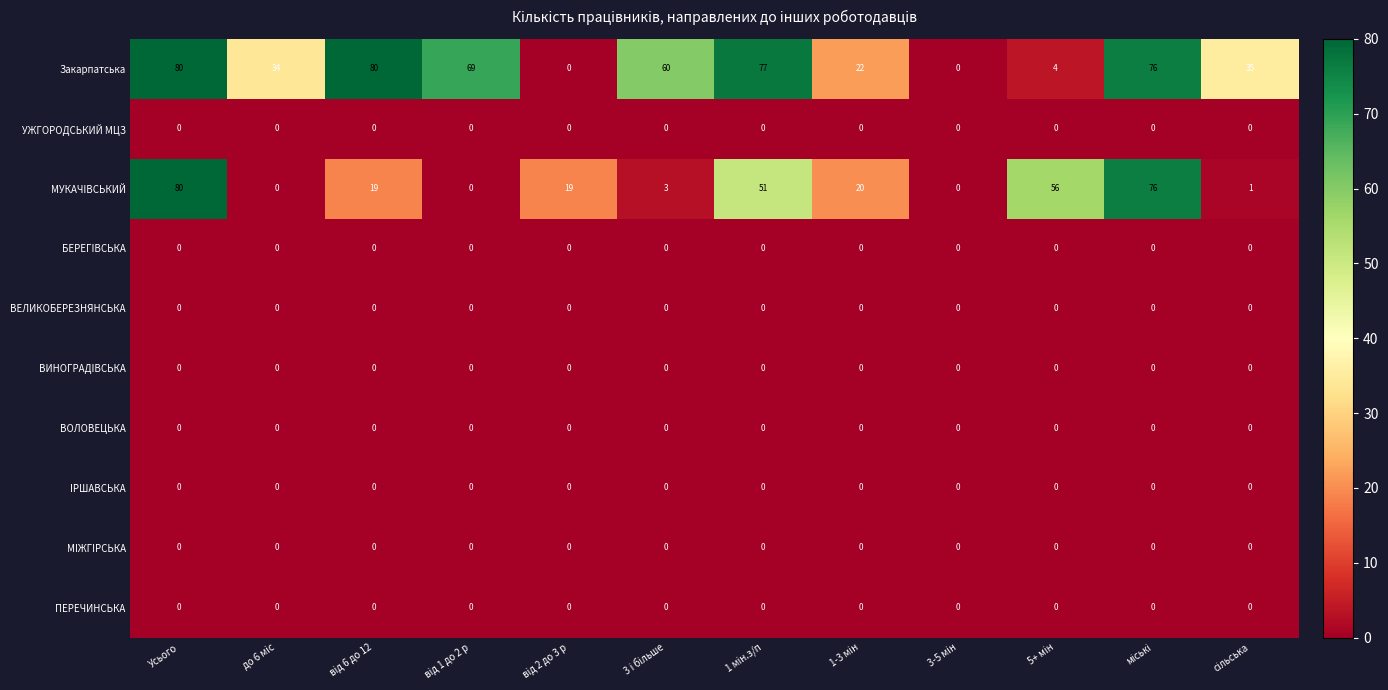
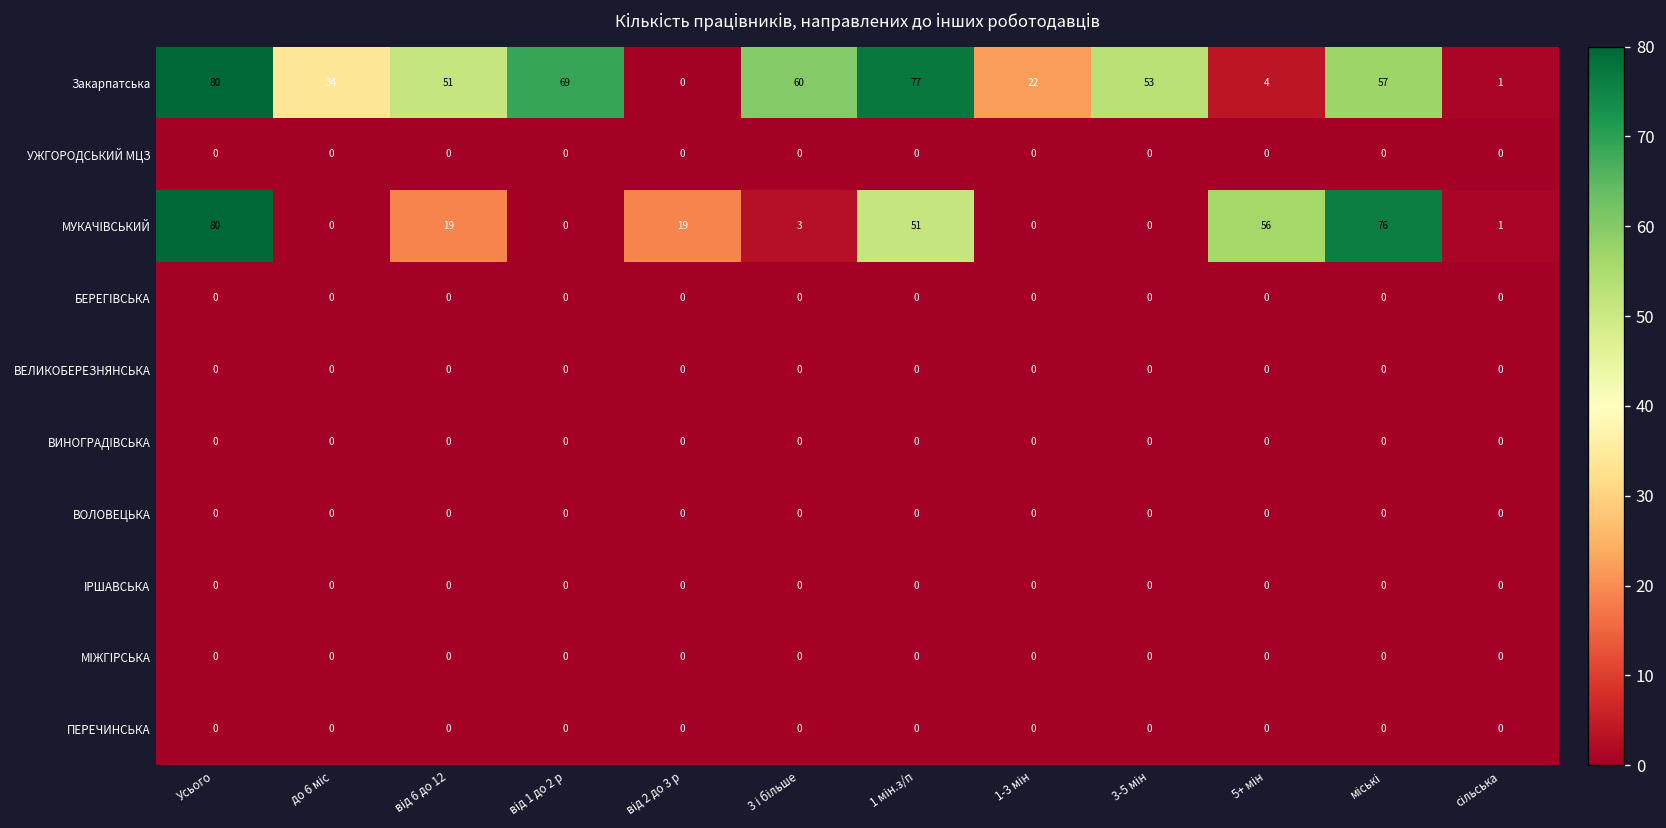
  {
    "Закарпатська": {
      "Усього": 80,
      "до 6 міс": 34,
-     "від 6 до 12": 80,
+     "від 6 до 12": 51,
      "від 1 до 2 р": 69,
      "від 2 до 3 р": 0,
      "3 і більше": 60,
      "1 мін.з/п": 77,
      "1-3 мін": 22,
-     "3-5 мін": 0,
+     "3-5 мін": 53,
      "5+ мін": 4,
-     "міські": 76,
-     "сільська": 35
+     "міські": 57,
+     "сільська": 1
    },
    "УЖГОРОДСЬКИЙ МЦЗ": {
      "Усього": 0,
      "до 6 міс": 0,
      "від 6 до 12": 0,
      "від 1 до 2 р": 0,
      "від 2 до 3 р": 0,
      "3 і більше": 0,
      "1 мін.з/п": 0,
      "1-3 мін": 0,
      "3-5 мін": 0,
      "5+ мін": 0,
      "міські": 0,
      "сільська": 0
    },
    "МУКАЧІВСЬКИЙ": {
      "Усього": 80,
      "до 6 міс": 0,
      "від 6 до 12": 19,
      "від 1 до 2 р": 0,
      "від 2 до 3 р": 19,
      "3 і більше": 3,
      "1 мін.з/п": 51,
-     "1-3 мін": 20,
+     "1-3 мін": 0,
      "3-5 мін": 0,
      "5+ мін": 56,
      "міські": 76,
      "сільська": 1
    },
    "БЕРЕГІВСЬКА": {
      "Усього": 0,
      "до 6 міс": 0,
      "від 6 до 12": 0,
      "від 1 до 2 р": 0,
      "від 2 до 3 р": 0,
      "3 і більше": 0,
      "1 мін.з/п": 0,
      "1-3 мін": 0,
      "3-5 мін": 0,
      "5+ мін": 0,
      "міські": 0,
      "сільська": 0
    },
    "ВЕЛИКОБЕРЕЗНЯНСЬКА": {
      "Усього": 0,
      "до 6 міс": 0,
      "від 6 до 12": 0,
      "від 1 до 2 р": 0,
      "від 2 до 3 р": 0,
      "3 і більше": 0,
      "1 мін.з/п": 0,
      "1-3 мін": 0,
      "3-5 мін": 0,
      "5+ мін": 0,
      "міські": 0,
      "сільська": 0
    },
    "ВИНОГРАДІВСЬКА": {
      "Усього": 0,
      "до 6 міс": 0,
      "від 6 до 12": 0,
      "від 1 до 2 р": 0,
      "від 2 до 3 р": 0,
      "3 і більше": 0,
      "1 мін.з/п": 0,
      "1-3 мін": 0,
      "3-5 мін": 0,
      "5+ мін": 0,
      "міські": 0,
      "сільська": 0
    },
    "ВОЛОВЕЦЬКА": {
      "Усього": 0,
      "до 6 міс": 0,
      "від 6 до 12": 0,
      "від 1 до 2 р": 0,
      "від 2 до 3 р": 0,
      "3 і більше": 0,
      "1 мін.з/п": 0,
      "1-3 мін": 0,
      "3-5 мін": 0,
      "5+ мін": 0,
      "міські": 0,
      "сільська": 0
    },
    "ІРШАВСЬКА": {
      "Усього": 0,
      "до 6 міс": 0,
      "від 6 до 12": 0,
      "від 1 до 2 р": 0,
      "від 2 до 3 р": 0,
      "3 і більше": 0,
      "1 мін.з/п": 0,
      "1-3 мін": 0,
      "3-5 мін": 0,
      "5+ мін": 0,
      "міські": 0,
      "сільська": 0
    },
    "МІЖГІРСЬКА": {
      "Усього": 0,
      "до 6 міс": 0,
      "від 6 до 12": 0,
      "від 1 до 2 р": 0,
      "від 2 до 3 р": 0,
      "3 і більше": 0,
      "1 мін.з/п": 0,
      "1-3 мін": 0,
      "3-5 мін": 0,
      "5+ мін": 0,
      "міські": 0,
      "сільська": 0
    },
    "ПЕРЕЧИНСЬКА": {
      "Усього": 0,
      "до 6 міс": 0,
      "від 6 до 12": 0,
      "від 1 до 2 р": 0,
      "від 2 до 3 р": 0,
      "3 і більше": 0,
      "1 мін.з/п": 0,
      "1-3 мін": 0,
      "3-5 мін": 0,
      "5+ мін": 0,
      "міські": 0,
      "сільська": 0
    }
  }
